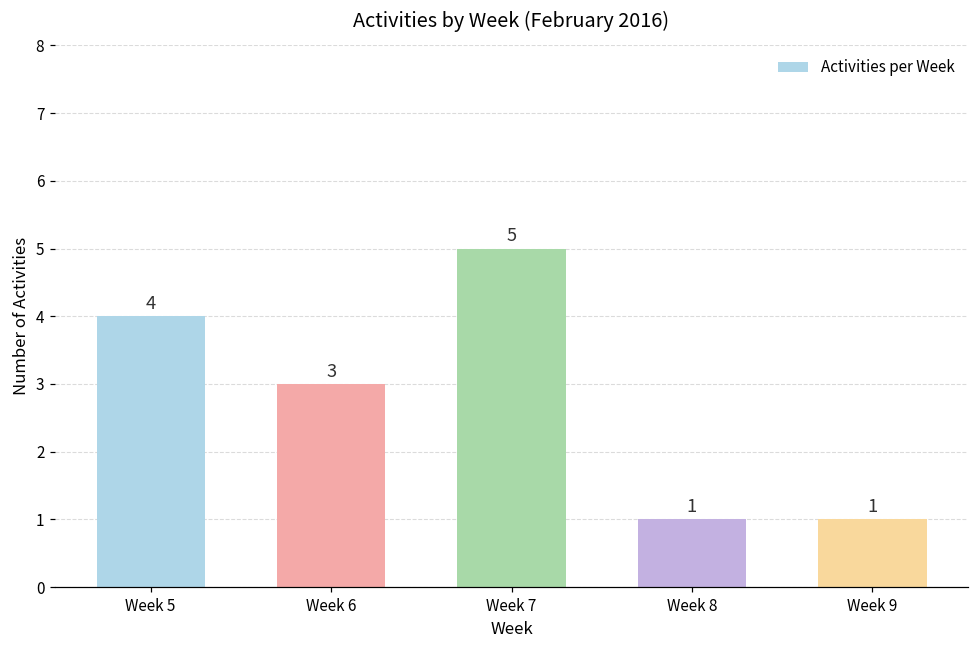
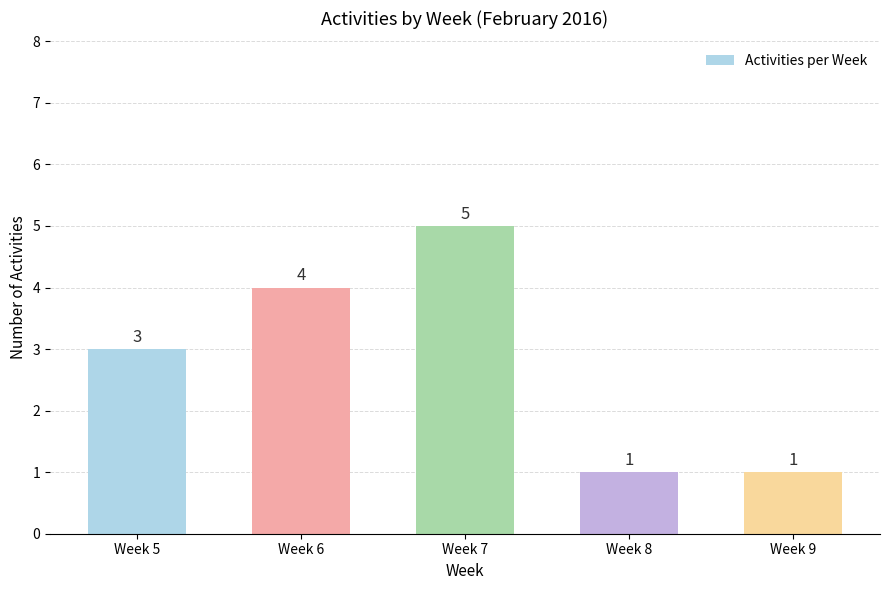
  {
-   "Week 5": 4,
-   "Week 6": 3,
+   "Week 5": 3,
+   "Week 6": 4,
    "Week 7": 5,
    "Week 8": 1,
    "Week 9": 1
  }
